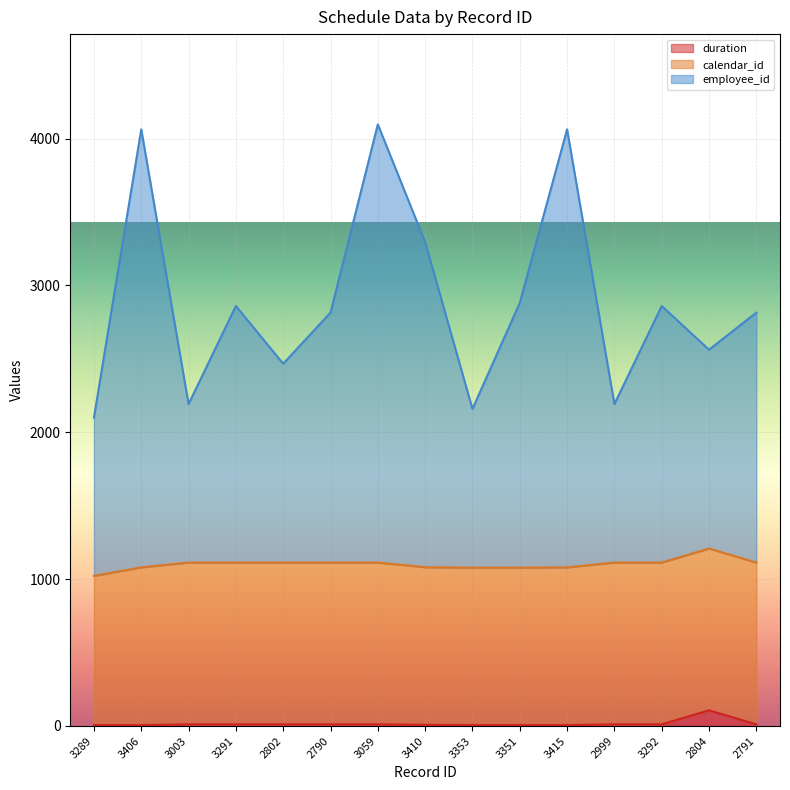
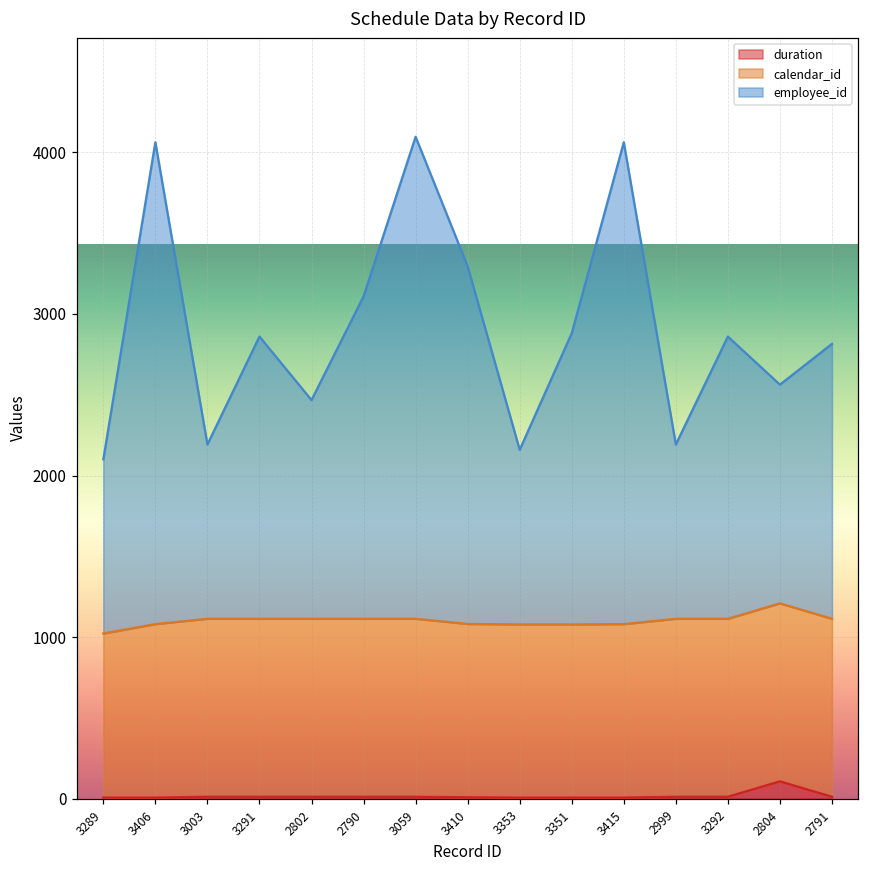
  {
    "duration": {
      "3289": 10,
      "3406": 10,
      "3003": 10,
      "3291": 10,
      "2802": 10,
      "2790": 10,
      "3059": 10,
      "3410": 10,
      "3353": 10,
      "3351": 10,
      "3415": 10,
      "2999": 10,
      "3292": 10,
      "2804": 110,
      "2791": 10
    },
    "calendar_id": {
      "3289": 1020,
      "3406": 1070,
      "3003": 1100,
      "3291": 1100,
      "2802": 1100,
      "2790": 1100,
      "3059": 1100,
      "3410": 1070,
      "3353": 1070,
      "3351": 1070,
      "3415": 1070,
      "2999": 1100,
      "3292": 1100,
      "2804": 1100,
      "2791": 1100
    },
    "employee_id": {
      "3289": 1080,
      "3406": 2980,
      "3003": 1080,
      "3291": 1750,
      "2802": 1350,
-     "2790": 1700,
+     "2790": 2000,
      "3059": 2980,
      "3410": 2210,
      "3353": 1080,
      "3351": 1800,
      "3415": 2980,
      "2999": 1080,
      "3292": 1750,
      "2804": 1350,
      "2791": 1700
    }
  }
